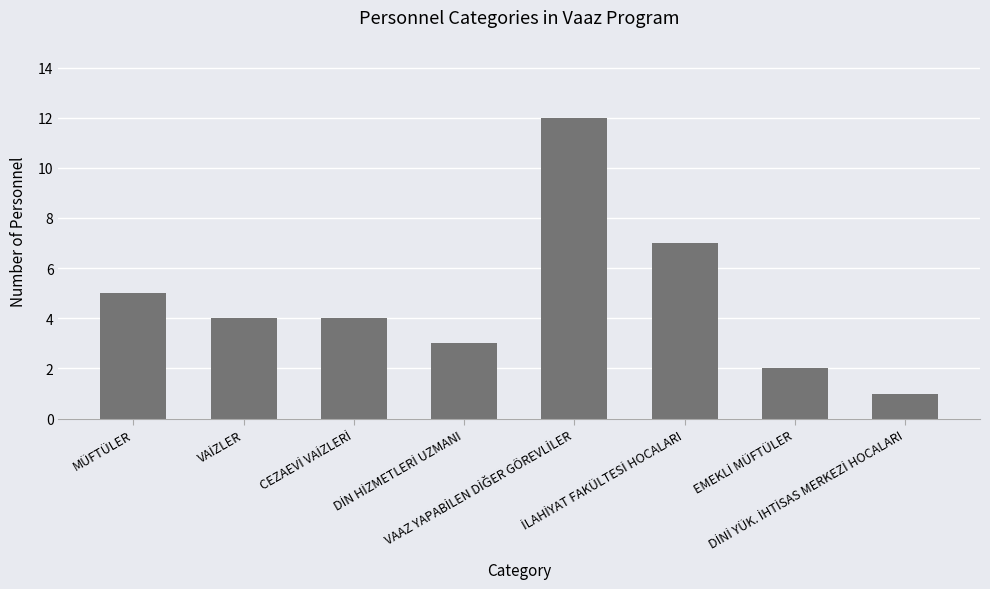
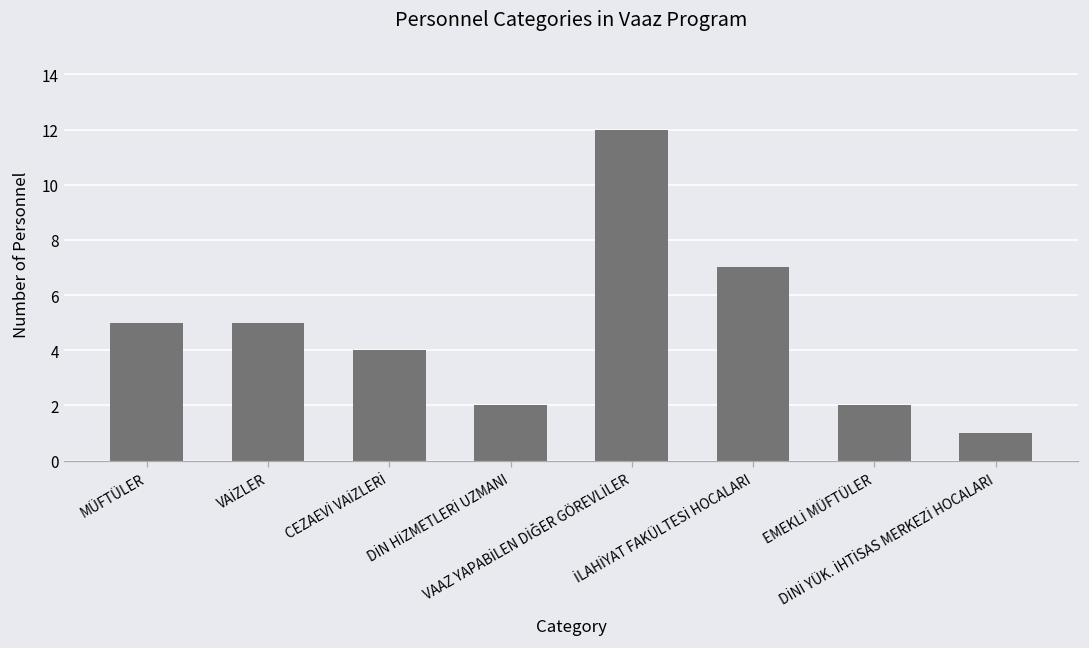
  {
    "MÜFTÜLER": 5,
-   "VAİZLER": 4,
+   "VAİZLER": 5,
    "CEZAEVİ VAİZLERİ": 4,
-   "DİN HİZMETLERİ UZMANI": 3,
+   "DİN HİZMETLERİ UZMANI": 2,
    "VAAZ YAPABİLEN DİĞER GÖREVLİLER": 12,
    "İLAHİYAT FAKÜLTESİ HOCALARI": 7,
    "EMEKLİ MÜFTÜLER": 2,
    "DİNİ YÜK. İHTİSAS MERKEZİ HOCALARI": 1
  }
